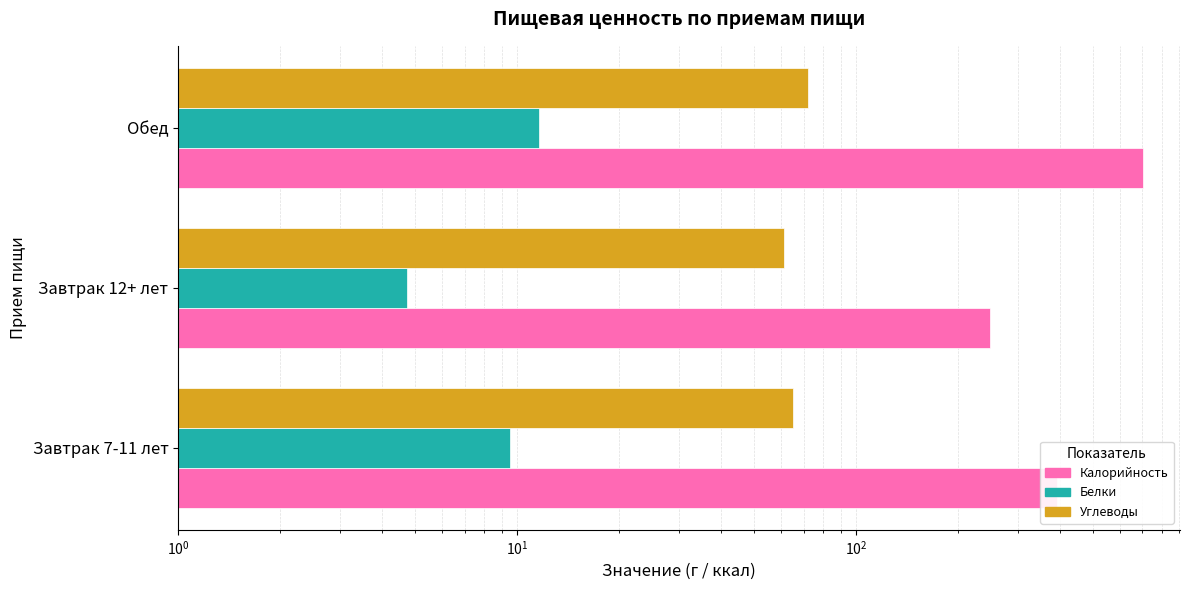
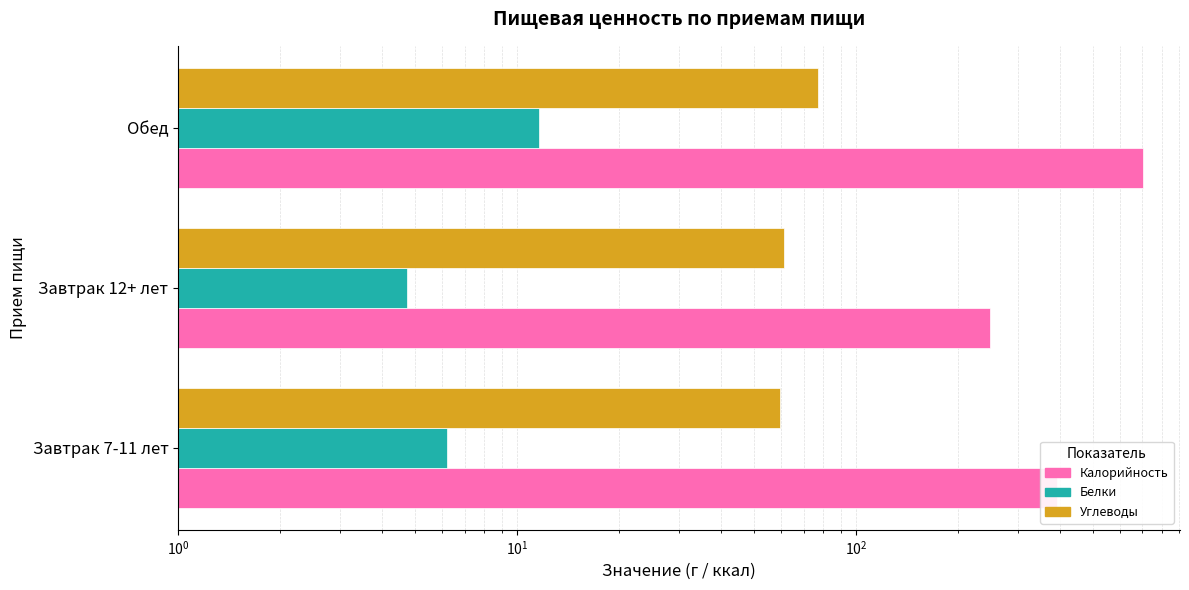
  {
    "Калорийность": {
      "Обед": 700,
      "Завтрак 12+ лет": 250
    },
    "Белки": {
      "Обед": 11.6,
      "Завтрак 12+ лет": 4.7,
-     "Завтрак 7-11 лет": 9.5
+     "Завтрак 7-11 лет": 6.2
    },
    "Углеводы": {
-     "Обед": 72,
+     "Обед": 77,
      "Завтрак 12+ лет": 61,
-     "Завтрак 7-11 лет": 65
+     "Завтрак 7-11 лет": 60
    }
  }
